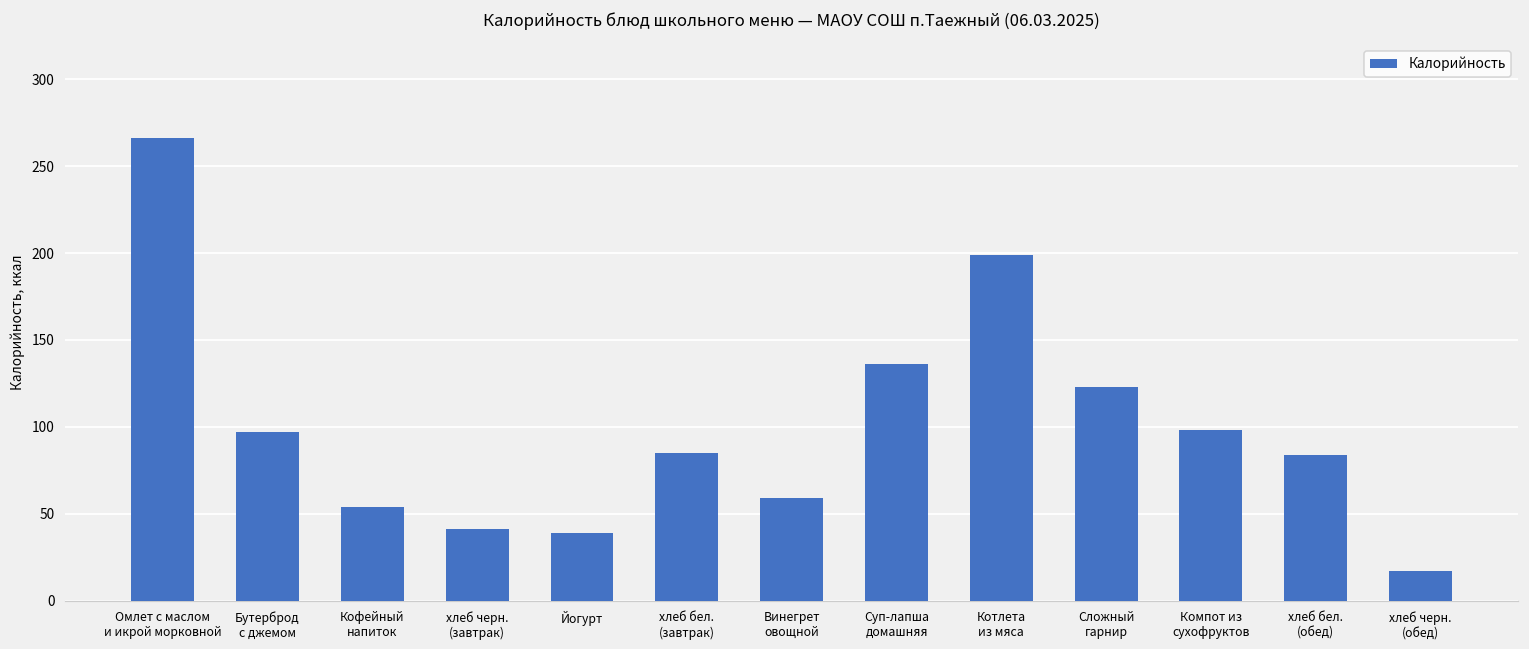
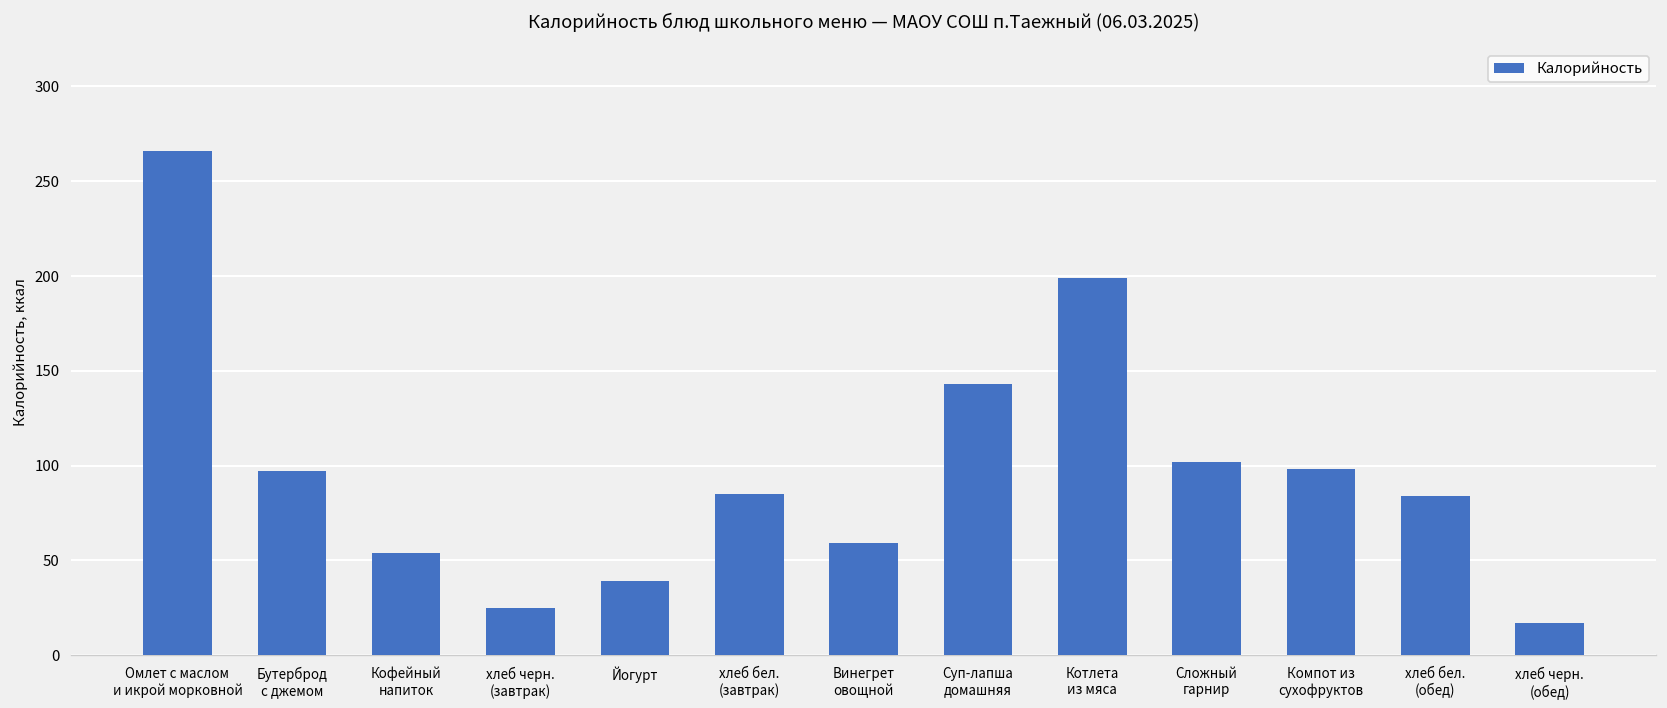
  {
    "Омлет с маслом и икрой морковной": 266,
    "Бутерброд с джемом": 97,
    "Кофейный напиток": 54,
-   "хлеб черн. (завтрак)": 41,
+   "хлеб черн. (завтрак)": 25,
    "Йогурт": 39,
    "хлеб бел. (завтрак)": 85,
    "Винегрет овощной": 59,
-   "Суп-лапша домашняя": 136,
+   "Суп-лапша домашняя": 143,
    "Котлета из мяса": 199,
-   "Сложный гарнир": 123,
+   "Сложный гарнир": 102,
    "Компот из сухофруктов": 98,
    "хлеб бел. (обед)": 84,
    "хлеб черн. (обед)": 17
  }
